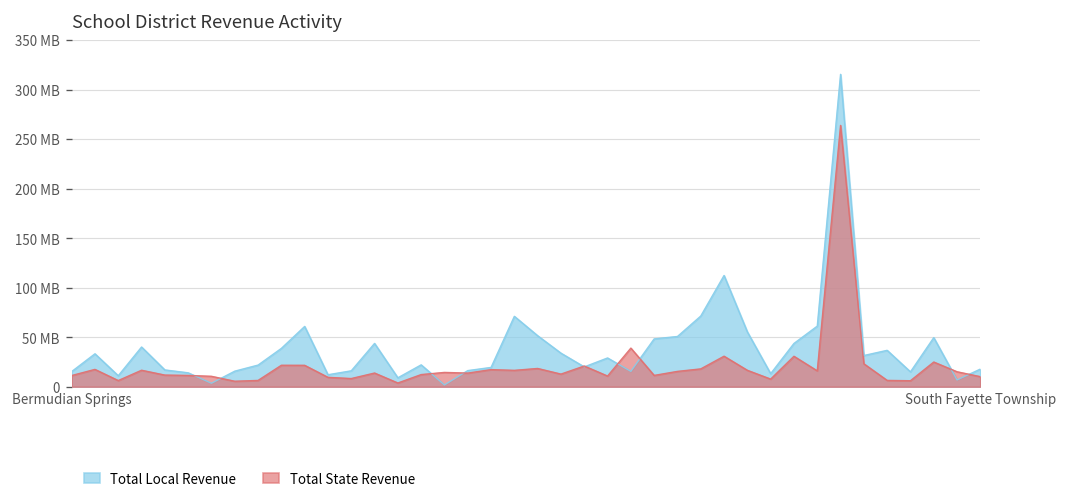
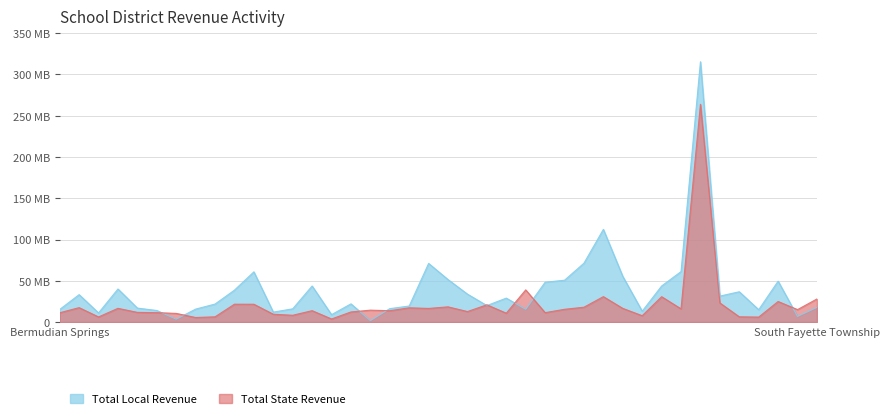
  {
    "Total Local Revenue": {
      "Bermudian Springs": "20 MB",
      "South Fayette Township": "20 MB"
    },
    "Total State Revenue": {
      "Bermudian Springs": "10 MB",
-     "South Fayette Township": "10 MB"
+     "South Fayette Township": "30 MB"
    }
  }
